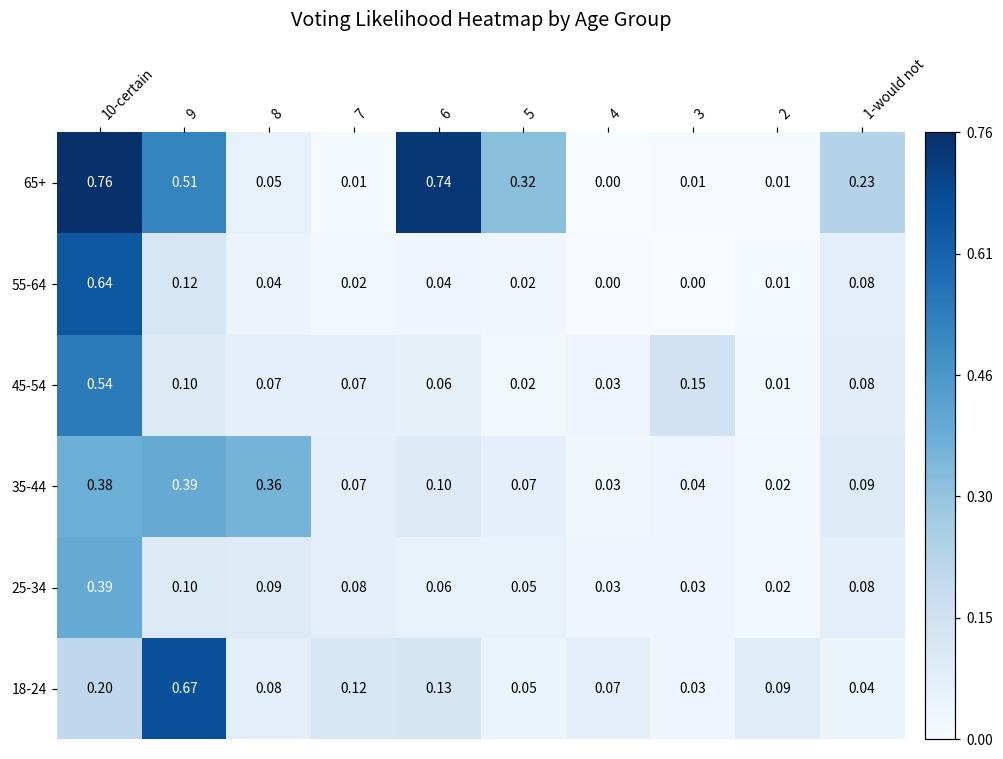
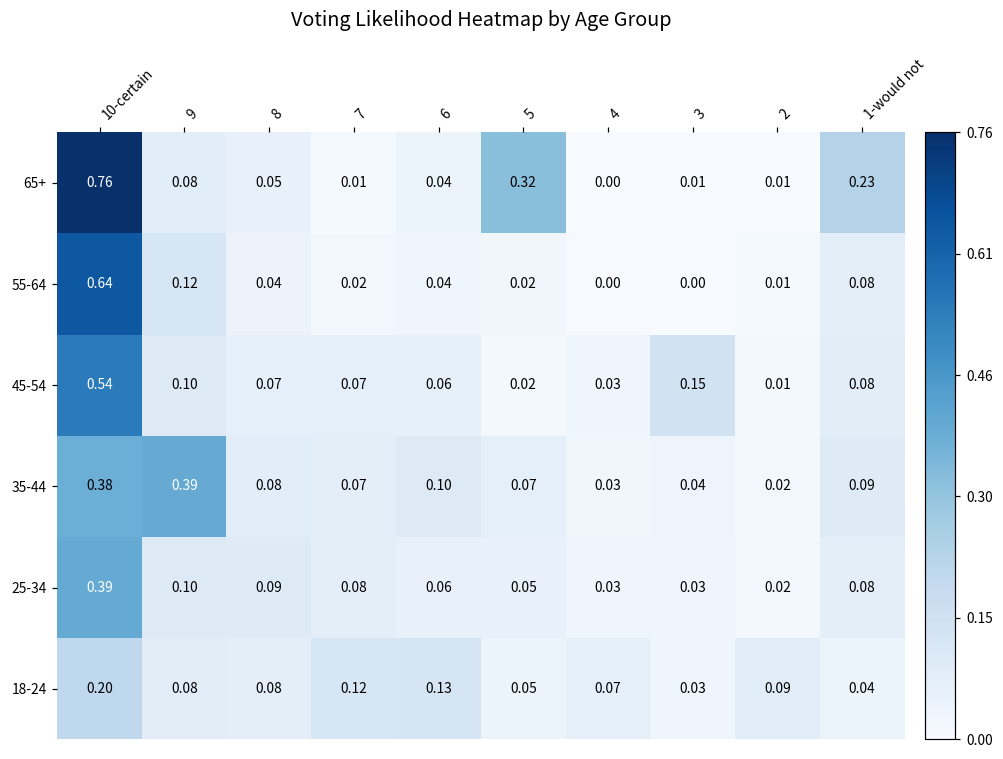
  {
    "65+": {
      "10-certain": 0.76,
-     "9": 0.51,
+     "9": 0.08,
      "8": 0.05,
      "7": 0.01,
-     "6": 0.74,
+     "6": 0.04,
      "5": 0.32,
      "4": 0.00,
      "3": 0.01,
      "2": 0.01,
      "1-would not": 0.23
    },
    "55-64": {
      "10-certain": 0.64,
      "9": 0.12,
      "8": 0.04,
      "7": 0.02,
      "6": 0.04,
      "5": 0.02,
      "4": 0.00,
      "3": 0.00,
      "2": 0.01,
      "1-would not": 0.08
    },
    "45-54": {
      "10-certain": 0.54,
      "9": 0.10,
      "8": 0.07,
      "7": 0.07,
      "6": 0.06,
      "5": 0.02,
      "4": 0.03,
      "3": 0.15,
      "2": 0.01,
      "1-would not": 0.08
    },
    "35-44": {
      "10-certain": 0.38,
      "9": 0.39,
-     "8": 0.36,
+     "8": 0.08,
      "7": 0.07,
      "6": 0.10,
      "5": 0.07,
      "4": 0.03,
      "3": 0.04,
      "2": 0.02,
      "1-would not": 0.09
    },
    "25-34": {
      "10-certain": 0.39,
      "9": 0.10,
      "8": 0.09,
      "7": 0.08,
      "6": 0.06,
      "5": 0.05,
      "4": 0.03,
      "3": 0.03,
      "2": 0.02,
      "1-would not": 0.08
    },
    "18-24": {
      "10-certain": 0.20,
-     "9": 0.67,
+     "9": 0.08,
      "8": 0.08,
      "7": 0.12,
      "6": 0.13,
      "5": 0.05,
      "4": 0.07,
      "3": 0.03,
      "2": 0.09,
      "1-would not": 0.04
    }
  }
